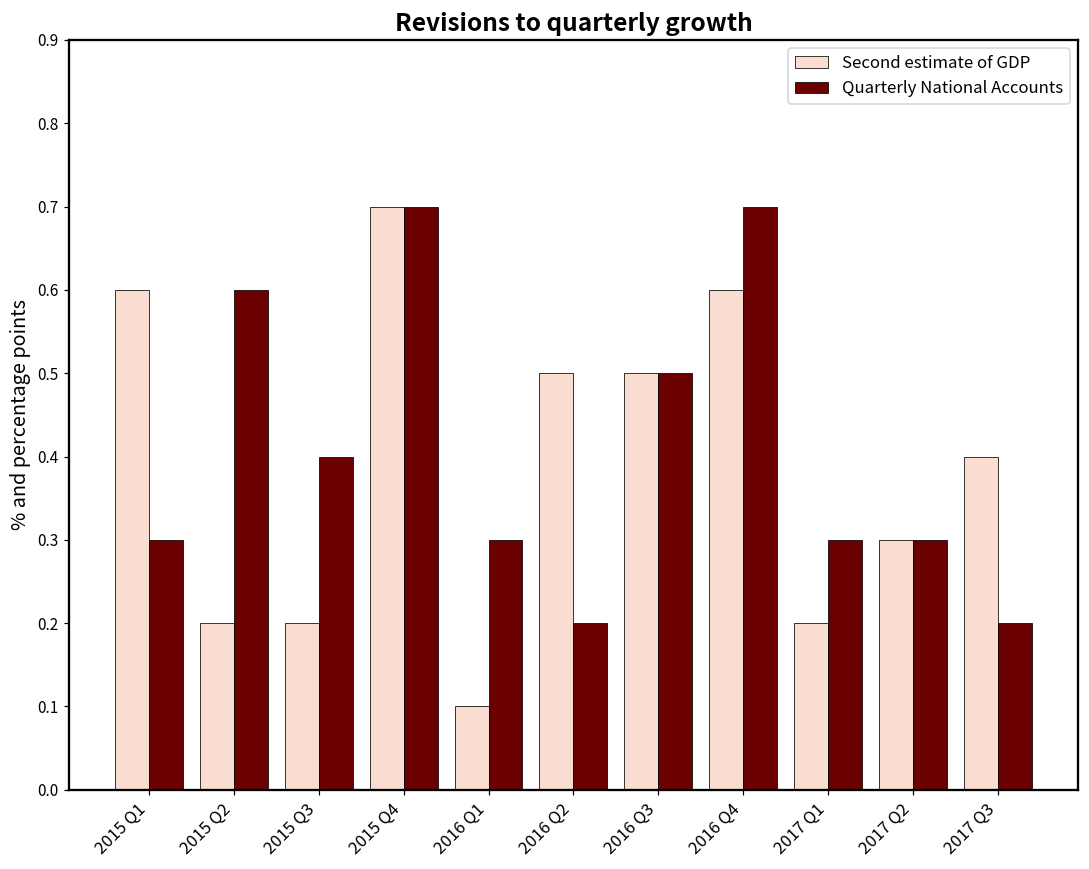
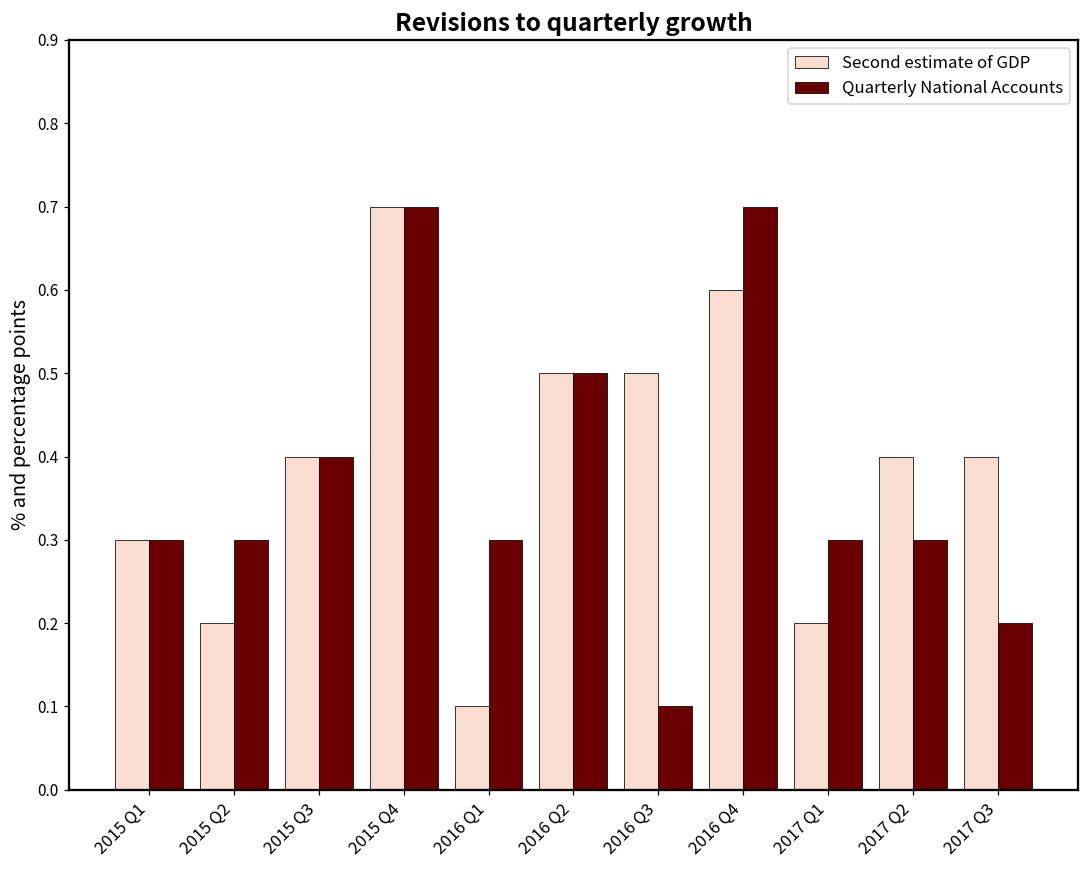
  {
    "Second estimate of GDP": {
-     "2015 Q1": 0.6,
+     "2015 Q1": 0.3,
      "2015 Q2": 0.2,
-     "2015 Q3": 0.2,
+     "2015 Q3": 0.4,
      "2015 Q4": 0.7,
      "2016 Q1": 0.1,
      "2016 Q2": 0.5,
      "2016 Q3": 0.5,
      "2016 Q4": 0.6,
      "2017 Q1": 0.2,
-     "2017 Q2": 0.3,
+     "2017 Q2": 0.4,
      "2017 Q3": 0.4
    },
    "Quarterly National Accounts": {
      "2015 Q1": 0.3,
-     "2015 Q2": 0.6,
+     "2015 Q2": 0.3,
      "2015 Q3": 0.4,
      "2015 Q4": 0.7,
      "2016 Q1": 0.3,
-     "2016 Q2": 0.2,
-     "2016 Q3": 0.5,
+     "2016 Q2": 0.5,
+     "2016 Q3": 0.1,
      "2016 Q4": 0.7,
      "2017 Q1": 0.3,
      "2017 Q2": 0.3,
      "2017 Q3": 0.2
    }
  }
